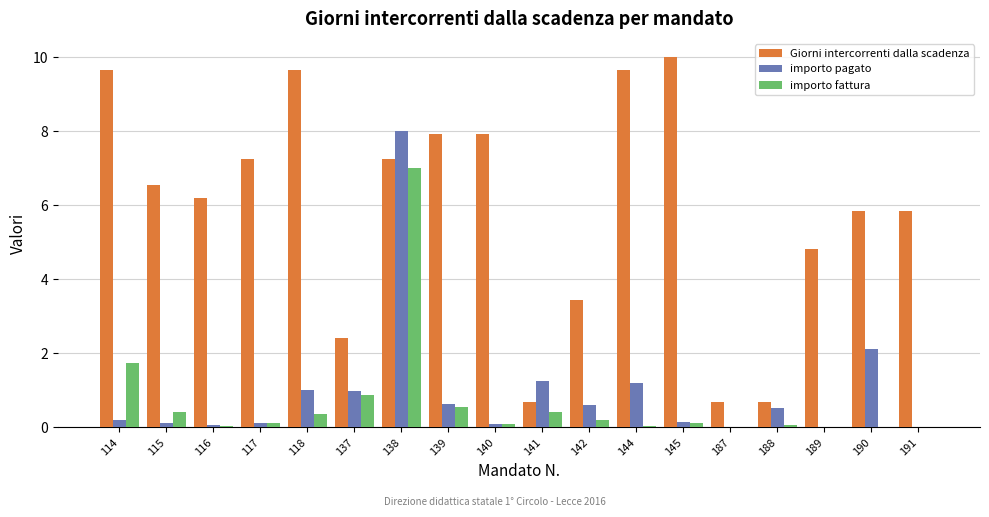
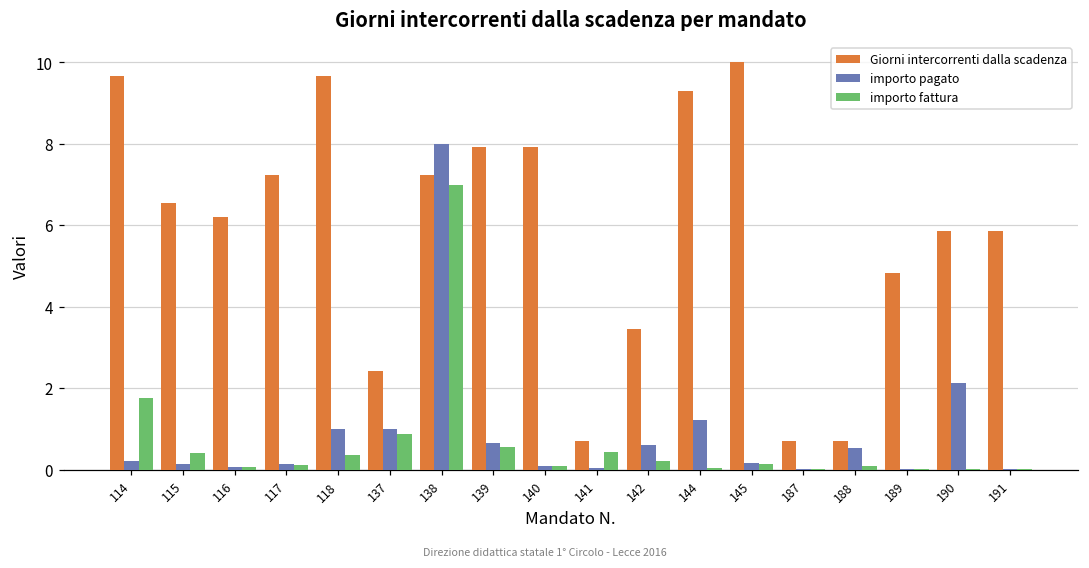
  {
    "Giorni intercorrenti dalla scadenza": {
      "114": 9.7,
      "115": 6.6,
      "116": 6.2,
      "117": 7.2,
      "118": 9.7,
      "137": 2.4,
      "138": 7.2,
      "139": 7.9,
      "140": 7.9,
      "141": 0.7,
      "142": 3.4,
-     "144": 9.7,
+     "144": 9.3,
      "145": 10.0,
      "187": 0.7,
      "188": 0.7,
      "189": 4.8,
      "190": 5.9,
      "191": 5.9
    },
    "importo pagato": {
      "114": 0.2,
      "115": 0.1,
      "117": 0.1,
      "118": 1.0,
      "137": 1.0,
      "138": 8.0,
      "139": 0.6,
      "140": 0.1,
-     "141": 1.2,
+     "141": 0.0,
      "142": 0.6,
      "144": 1.2,
      "145": 0.1,
      "188": 0.5,
      "190": 2.1
    },
    "importo fattura": {
      "114": 1.7,
      "115": 0.4,
      "117": 0.1,
      "118": 0.4,
      "137": 0.9,
      "138": 7.0,
      "139": 0.6,
      "140": 0.1,
      "141": 0.4,
      "142": 0.2,
      "145": 0.1,
      "188": 0.1
    }
  }
